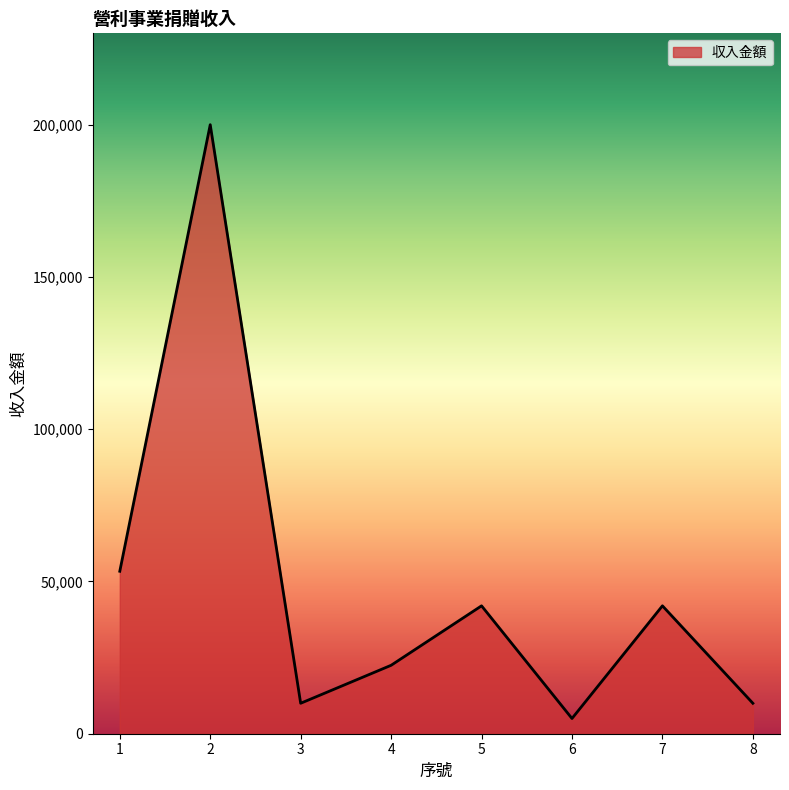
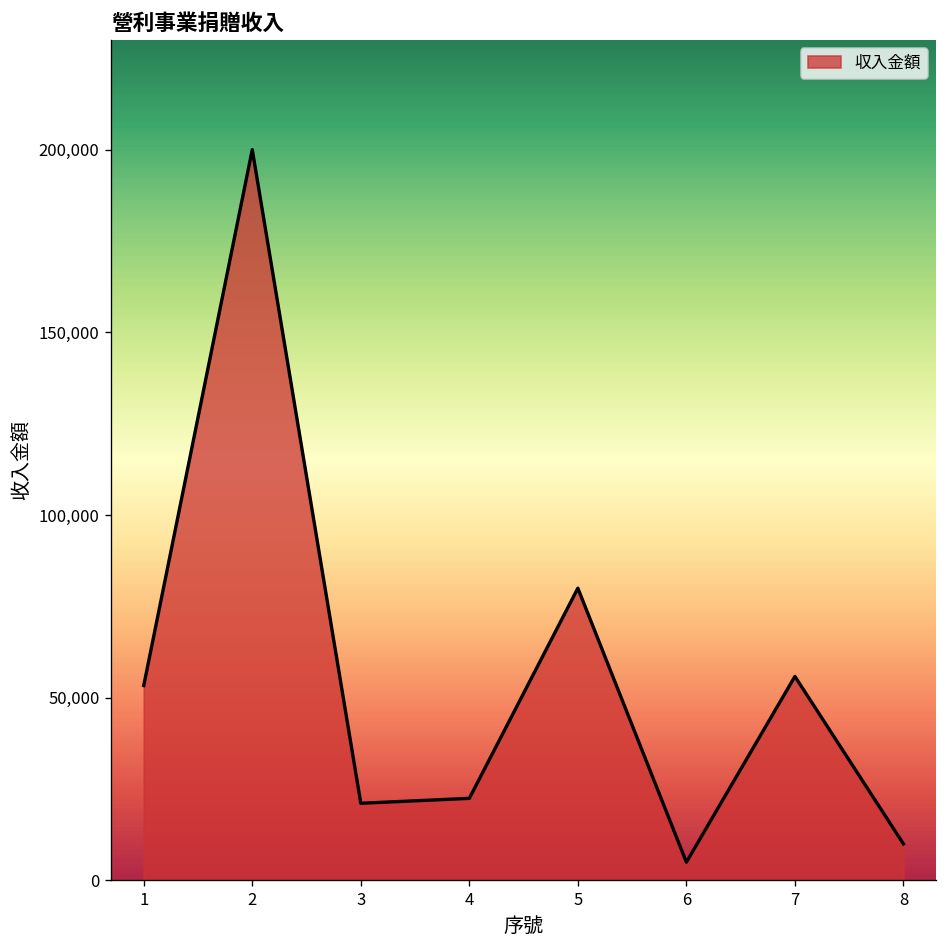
  {
    "1": "53,000",
    "2": "200,000",
-   "3": "10,000",
+   "3": "21,000",
    "4": "22,000",
-   "5": "42,000",
+   "5": "80,000",
    "6": "5,000",
-   "7": "42,000",
+   "7": "56,000",
    "8": "10,000"
  }
